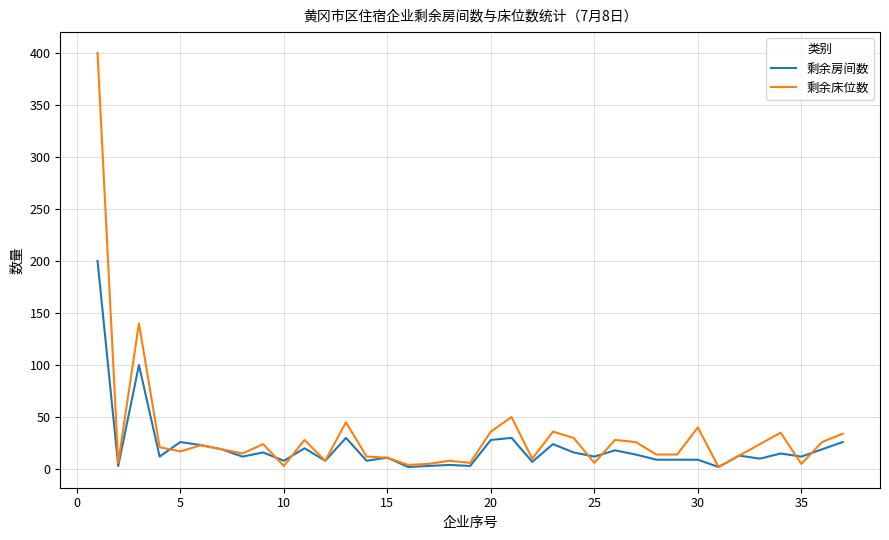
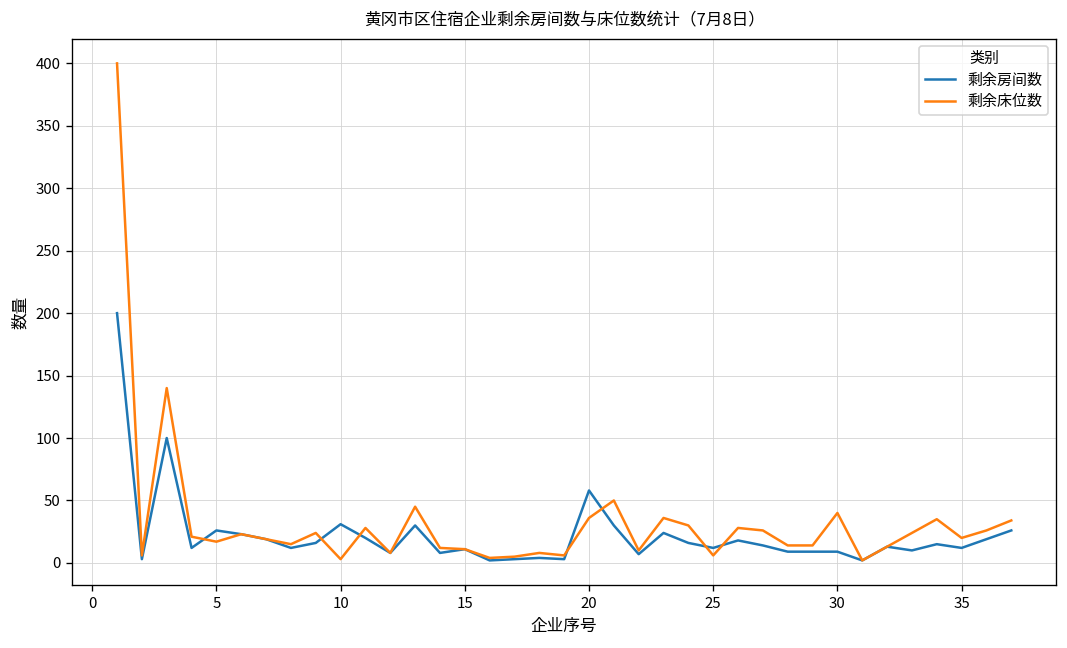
  {
    "剩余房间数": {
      "5": 26,
-     "10": 8,
-     "20": 28,
+     "10": 31,
+     "20": 58,
      "25": 12,
      "30": 9,
      "35": 12
    },
    "剩余床位数": {
      "5": 17,
      "10": 3,
      "20": 36,
      "25": 6,
      "30": 40,
-     "35": 5
+     "35": 20
    }
  }
